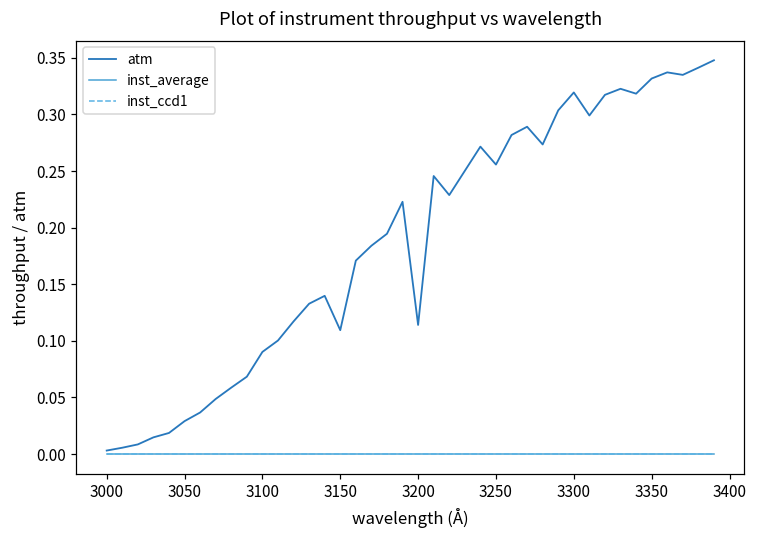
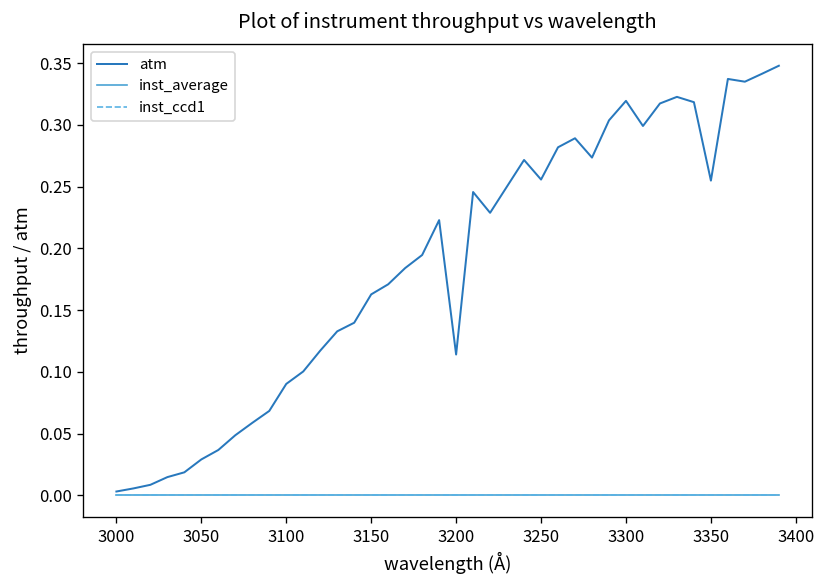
  {
    "atm": {
      "3000": 0.003,
      "3050": 0.029,
      "3100": 0.090,
-     "3150": 0.109,
+     "3150": 0.163,
      "3200": 0.114,
      "3250": 0.256,
      "3300": 0.319,
-     "3350": 0.332
+     "3350": 0.255
    },
    "inst_ccd1": {
      "3000": 0.000,
      "3050": 0.000,
      "3100": 0.000,
      "3150": 0.000,
      "3200": 0.000,
      "3250": 0.000,
      "3300": 0.000,
      "3350": 0.000
    }
  }
